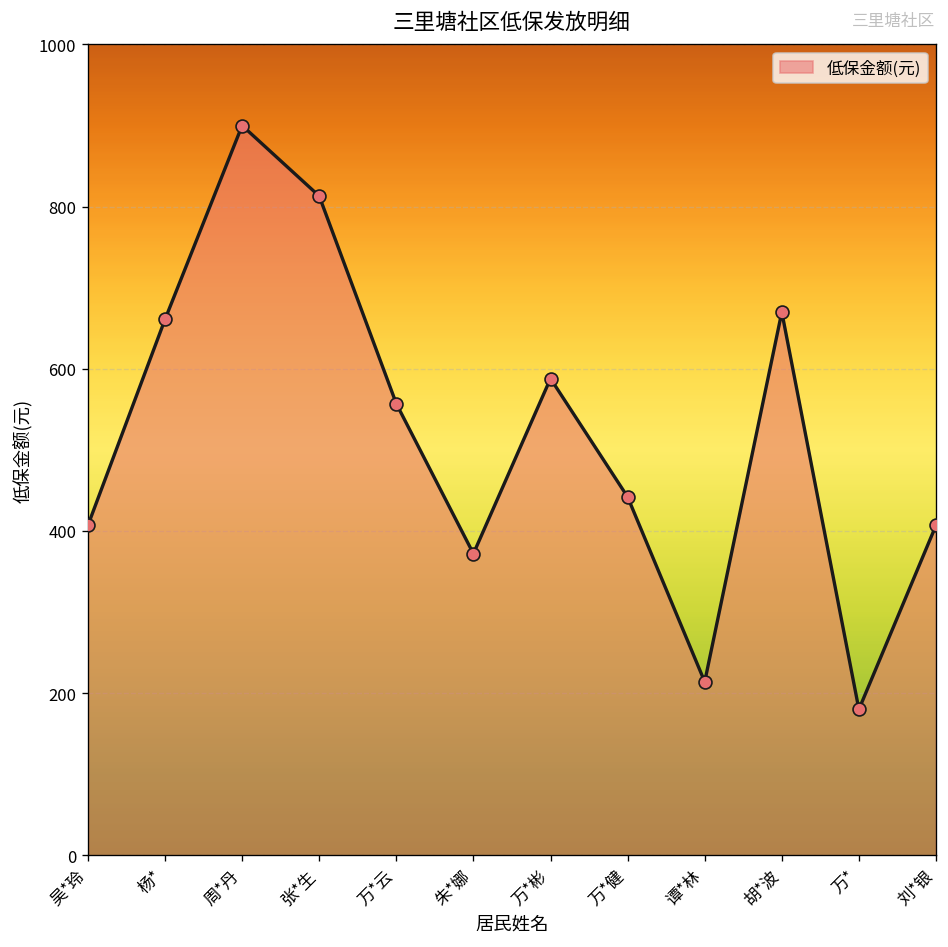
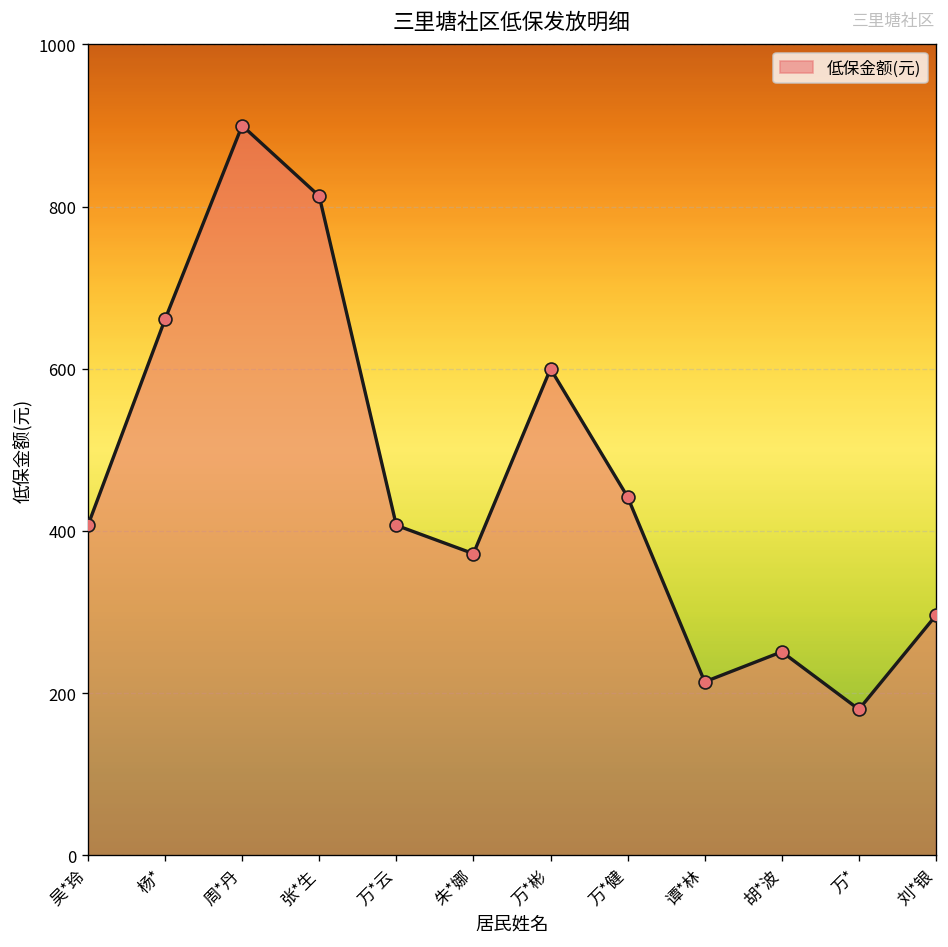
  {
    "吴*玲": 410,
    "杨*": 660,
    "周*丹": 900,
    "张*生": 810,
-   "万*云": 560,
+   "万*云": 410,
    "朱*娜": 370,
-   "万*彬": 590,
+   "万*彬": 600,
    "万*健": 440,
    "谭*林": 210,
-   "胡*波": 670,
+   "胡*波": 250,
    "万*": 180,
-   "刘*银": 410
+   "刘*银": 300
  }
